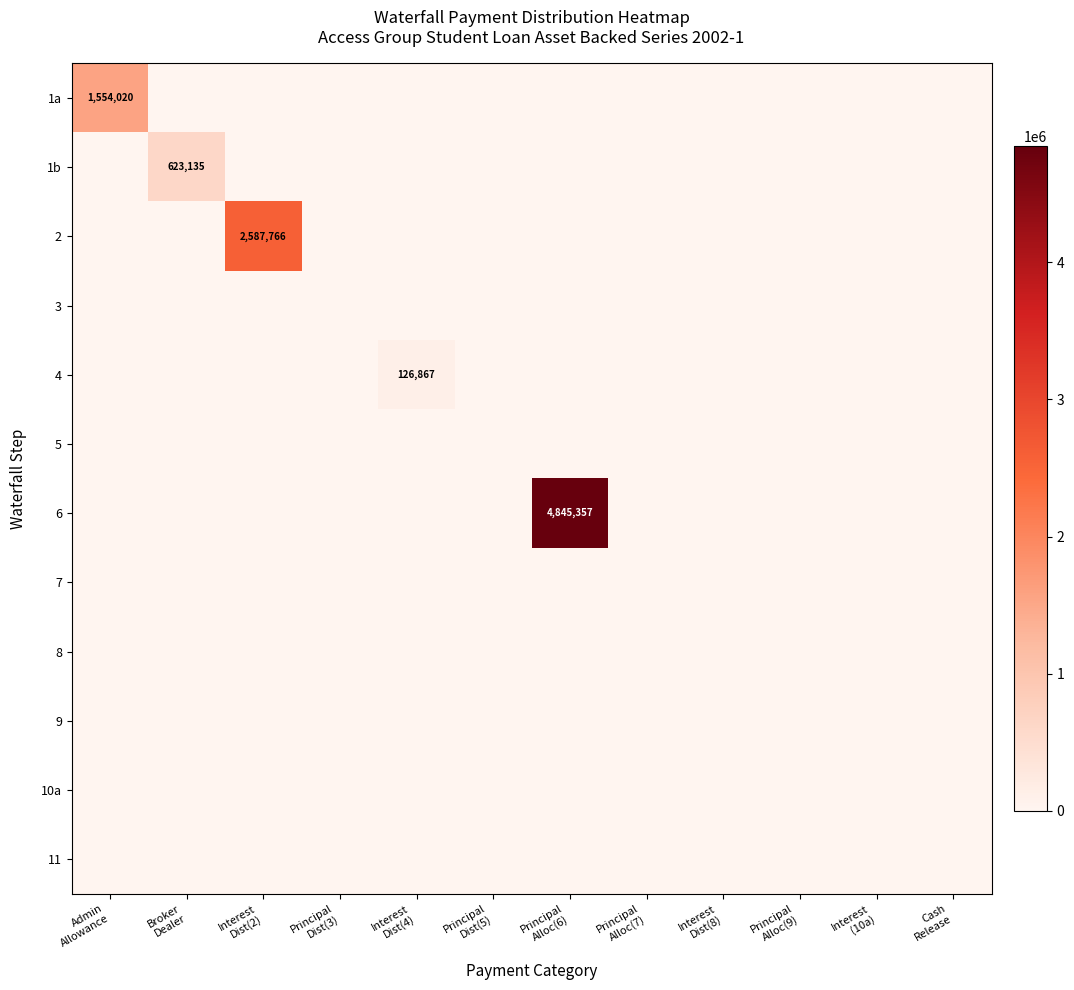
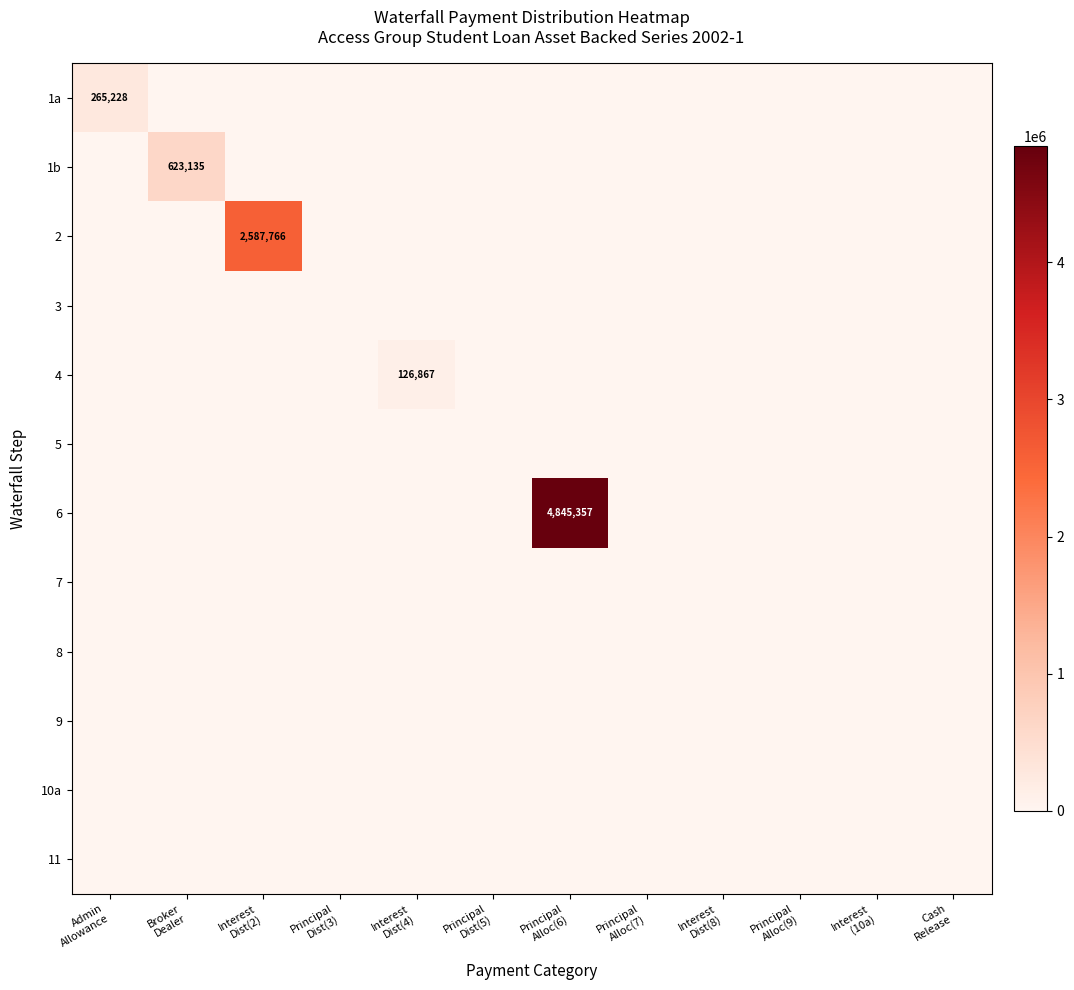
  {
    "1a": {
-     "Admin Allowance": "1,554,020"
+     "Admin Allowance": "265,228"
    },
    "1b": {
      "Broker Dealer": "623,135"
    },
    "2": {
      "Interest Dist(2)": "2,587,766"
    },
    "4": {
      "Interest Dist(4)": "126,867"
    },
    "6": {
      "Principal Alloc(6)": "4,845,357"
    }
  }
